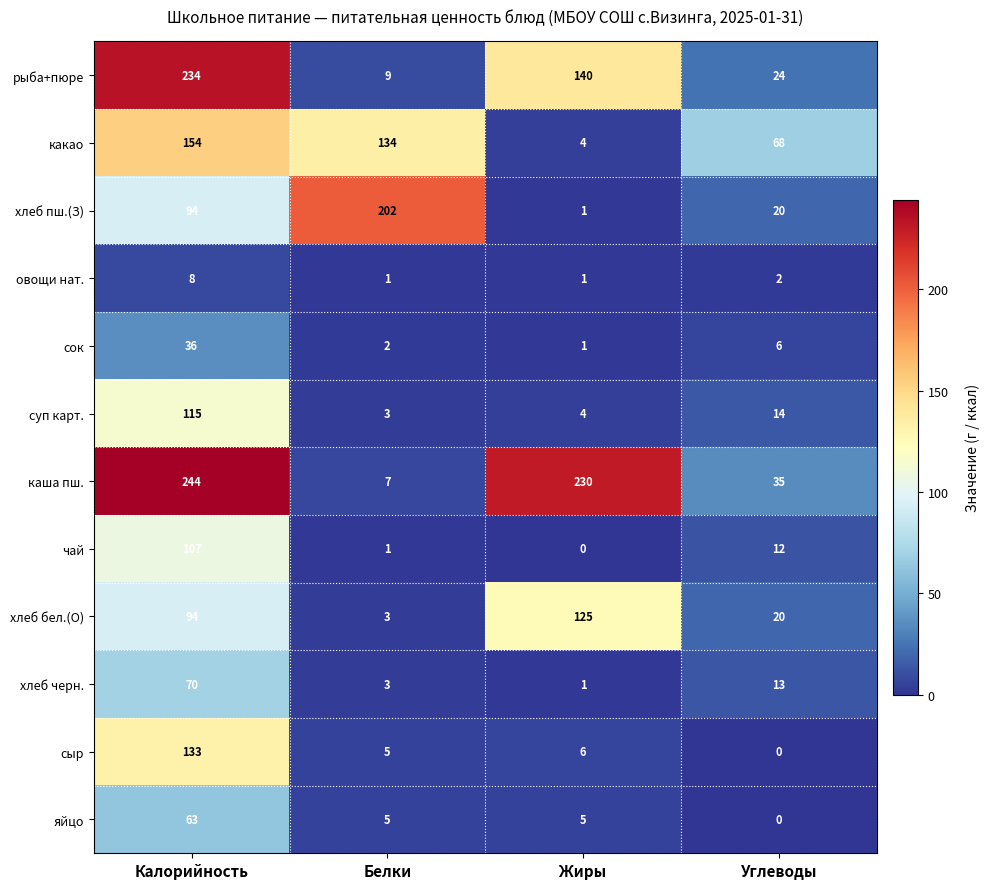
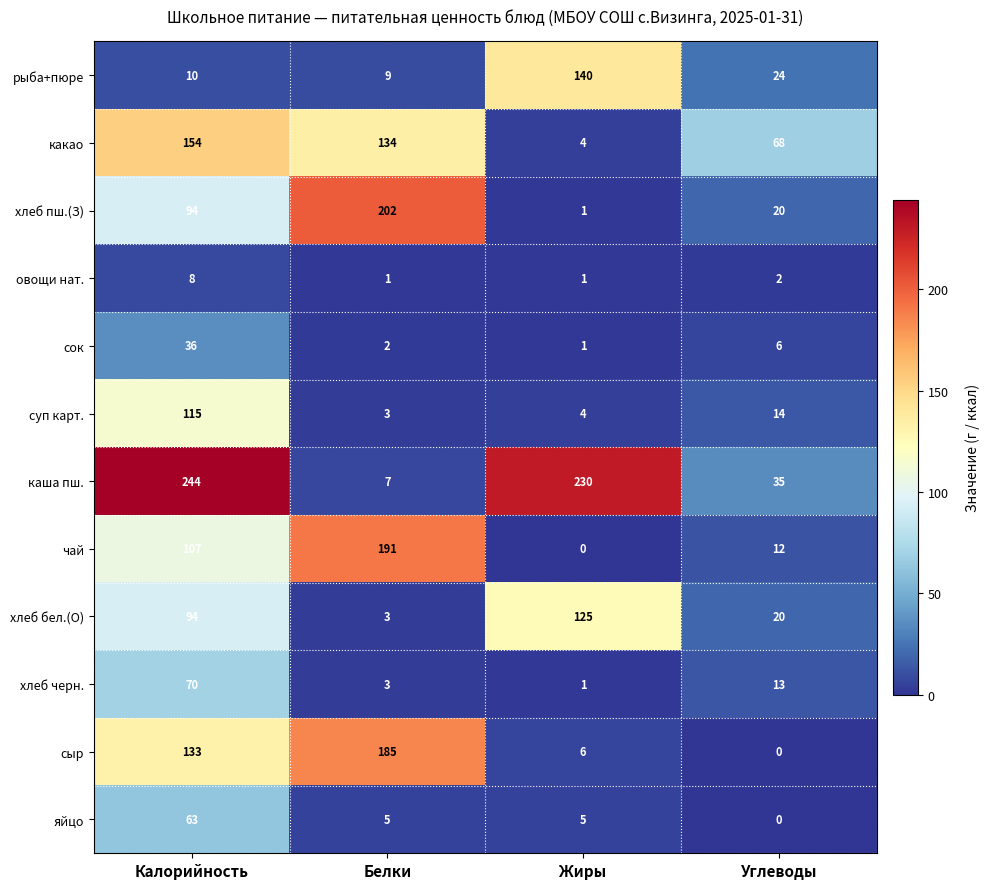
  {
    "рыба+пюре": {
-     "Калорийность": 234,
+     "Калорийность": 10,
      "Белки": 9,
      "Жиры": 140,
      "Углеводы": 24
    },
    "какао": {
      "Калорийность": 154,
      "Белки": 134,
      "Жиры": 4,
      "Углеводы": 68
    },
    "хлеб пш.(З)": {
      "Белки": 202,
      "Жиры": 1,
      "Углеводы": 20
    },
    "овощи нат.": {
      "Калорийность": 8,
      "Белки": 1,
      "Жиры": 1,
      "Углеводы": 2
    },
    "сок": {
      "Калорийность": 36,
      "Белки": 2,
      "Жиры": 1,
      "Углеводы": 6
    },
    "суп карт.": {
      "Калорийность": 115,
      "Белки": 3,
      "Жиры": 4,
      "Углеводы": 14
    },
    "каша пш.": {
      "Калорийность": 244,
      "Белки": 7,
      "Жиры": 230,
      "Углеводы": 35
    },
    "чай": {
-     "Белки": 1,
+     "Белки": 191,
      "Жиры": 0,
      "Углеводы": 12
    },
    "хлеб бел.(О)": {
      "Белки": 3,
      "Жиры": 125,
      "Углеводы": 20
    },
    "хлеб черн.": {
      "Калорийность": 70,
      "Белки": 3,
      "Жиры": 1,
      "Углеводы": 13
    },
    "сыр": {
      "Калорийность": 133,
-     "Белки": 5,
+     "Белки": 185,
      "Жиры": 6,
      "Углеводы": 0
    },
    "яйцо": {
      "Калорийность": 63,
      "Белки": 5,
      "Жиры": 5,
      "Углеводы": 0
    }
  }
